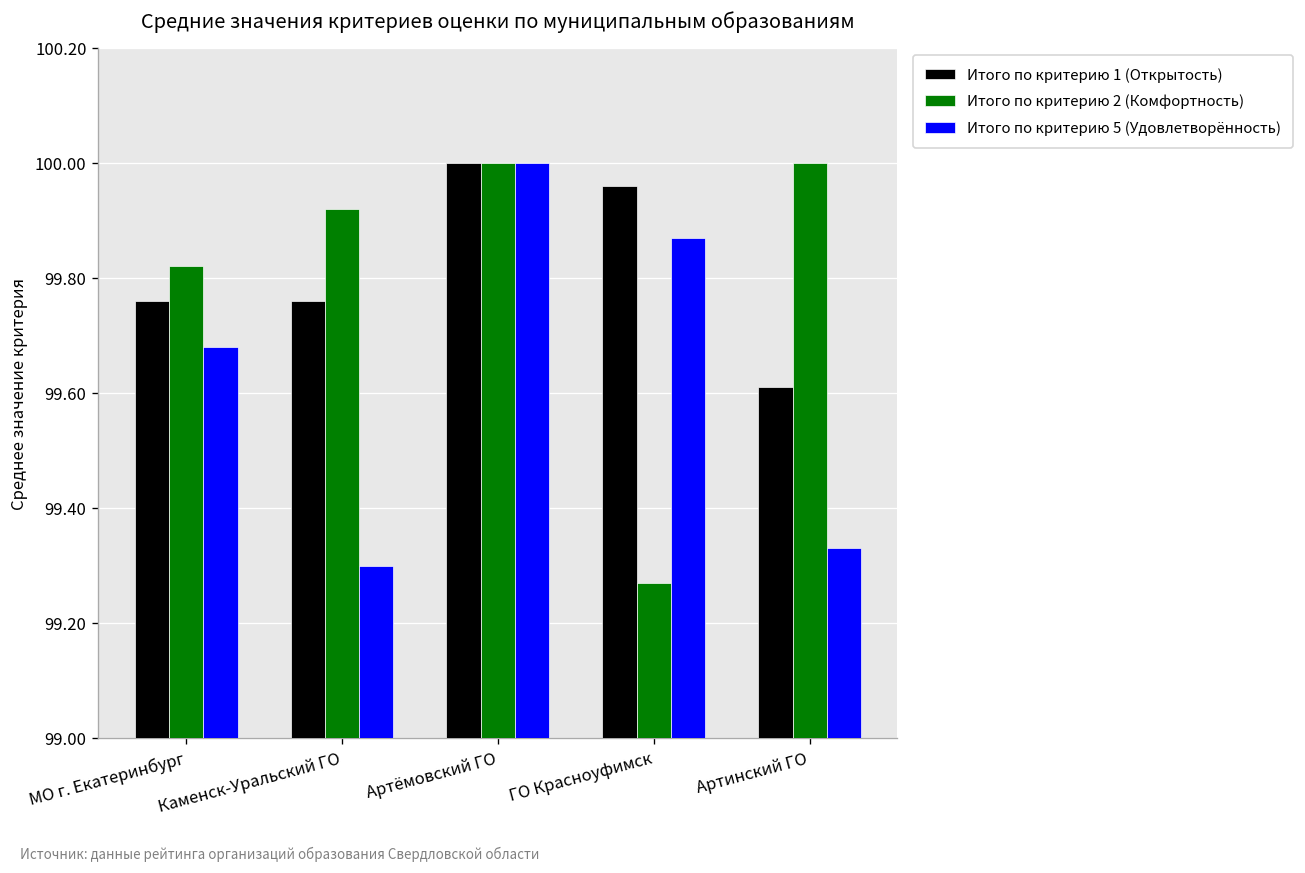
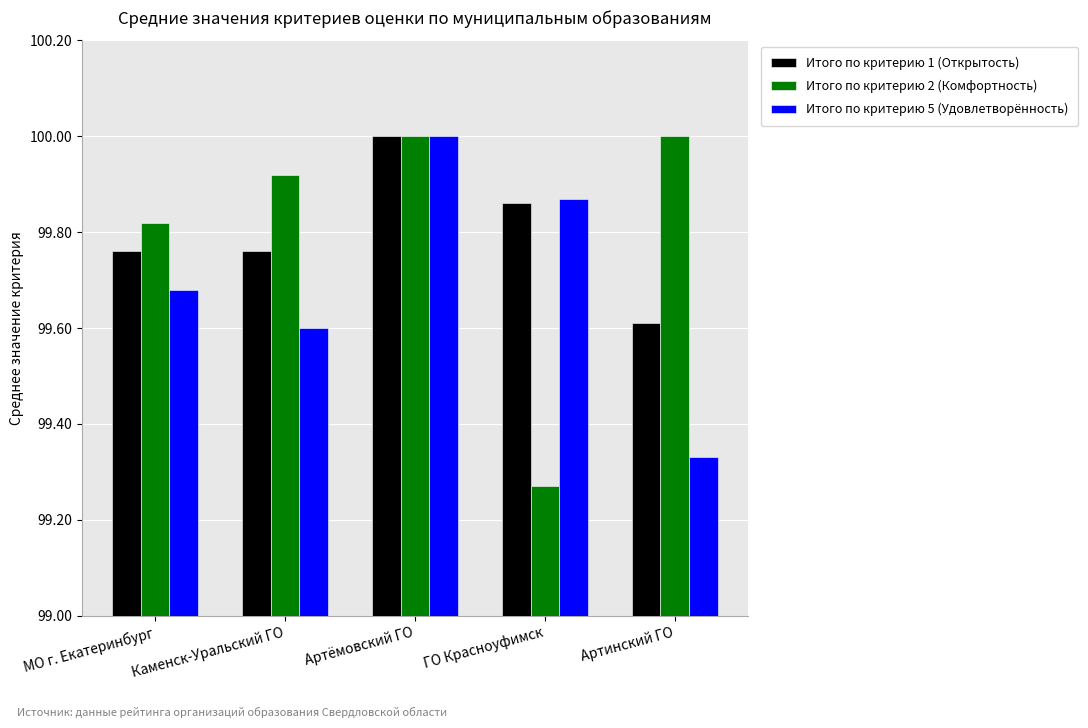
  {
    "Итого по критерию 1 (Открытость)": {
      "МО г. Екатеринбург": 99.76,
      "Каменск-Уральский ГО": 99.76,
      "Артёмовский ГО": 100.00,
-     "ГО Красноуфимск": 99.96,
+     "ГО Красноуфимск": 99.86,
      "Артинский ГО": 99.61
    },
    "Итого по критерию 2 (Комфортность)": {
      "МО г. Екатеринбург": 99.82,
      "Каменск-Уральский ГО": 99.92,
      "Артёмовский ГО": 100.00,
      "ГО Красноуфимск": 99.27,
      "Артинский ГО": 100.00
    },
    "Итого по критерию 5 (Удовлетворённость)": {
      "МО г. Екатеринбург": 99.68,
-     "Каменск-Уральский ГО": 99.3,
+     "Каменск-Уральский ГО": 99.6,
      "Артёмовский ГО": 100.0,
      "ГО Красноуфимск": 99.87,
      "Артинский ГО": 99.33
    }
  }
